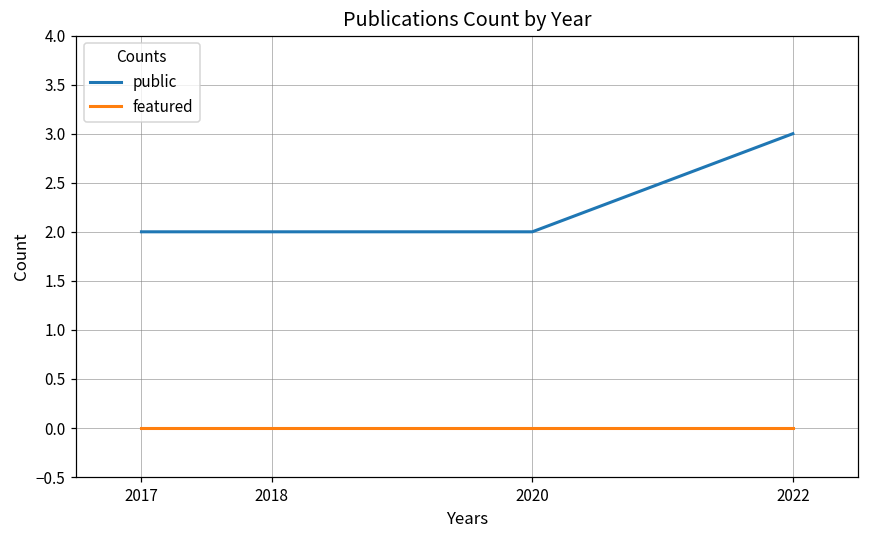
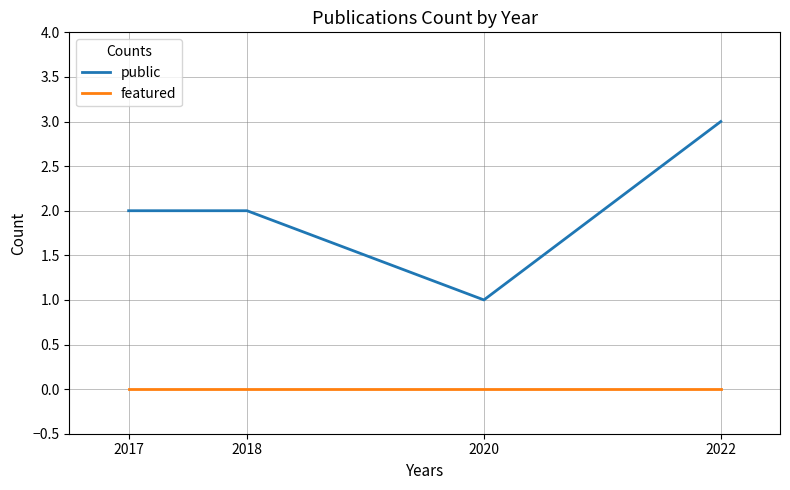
  {
    "public": {
      "2017": 2,
      "2018": 2,
-     "2020": 2,
+     "2020": 1,
      "2022": 3
    },
    "featured": {
      "2017": 0,
      "2018": 0,
      "2020": 0,
      "2022": 0
    }
  }
